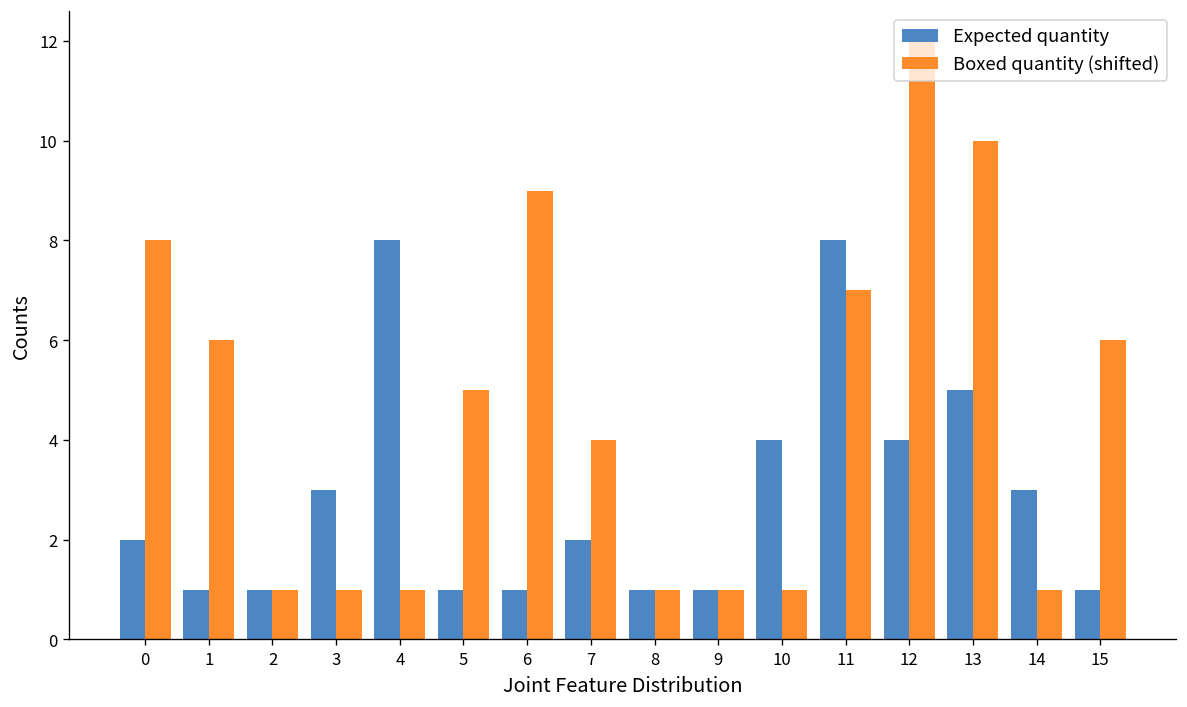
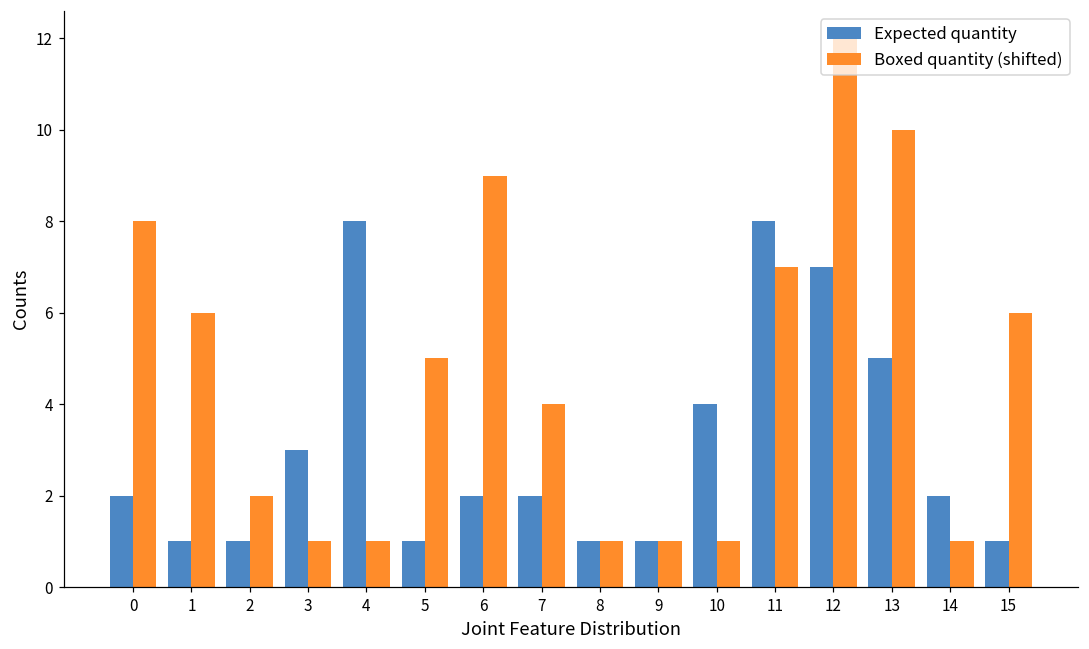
  {
    "Expected quantity": {
      "0": 2,
      "1": 1,
      "2": 1,
      "3": 3,
      "4": 8,
      "5": 1,
-     "6": 1,
+     "6": 2,
      "7": 2,
      "8": 1,
      "9": 1,
      "10": 4,
      "11": 8,
-     "12": 4,
+     "12": 7,
      "13": 5,
-     "14": 3,
+     "14": 2,
      "15": 1
    },
    "Boxed quantity (shifted)": {
      "0": 8,
      "1": 6,
-     "2": 1,
+     "2": 2,
      "3": 1,
      "4": 1,
      "5": 5,
      "6": 9,
      "7": 4,
      "8": 1,
      "9": 1,
      "10": 1,
      "11": 7,
      "13": 10,
      "14": 1,
      "15": 6
    }
  }
